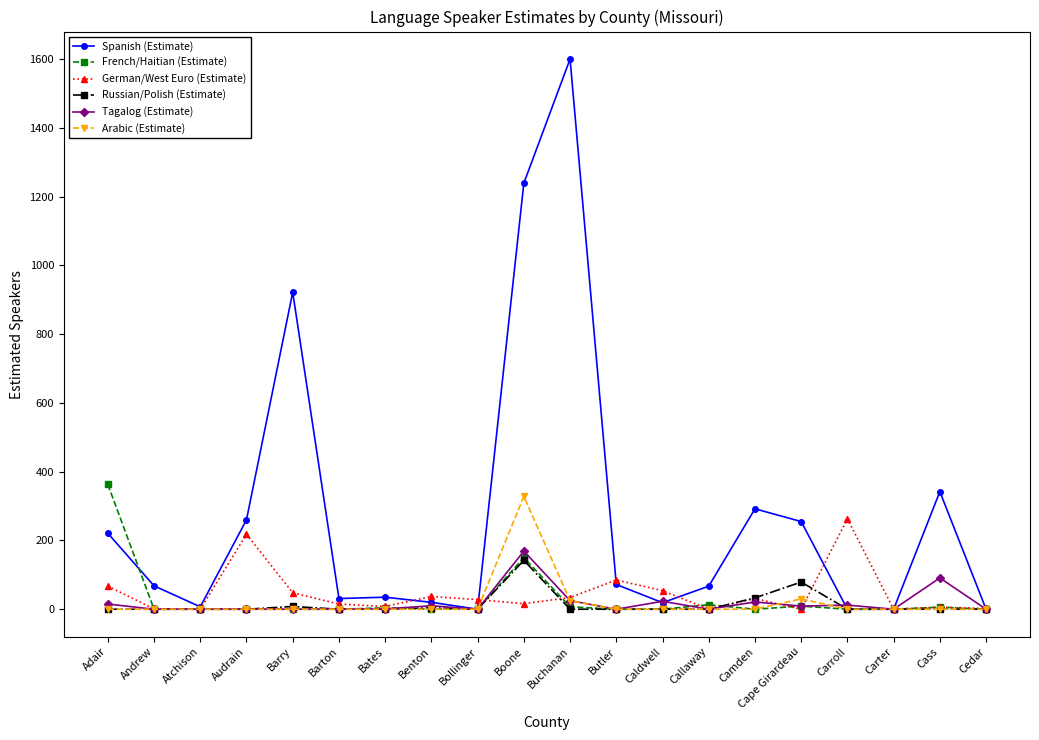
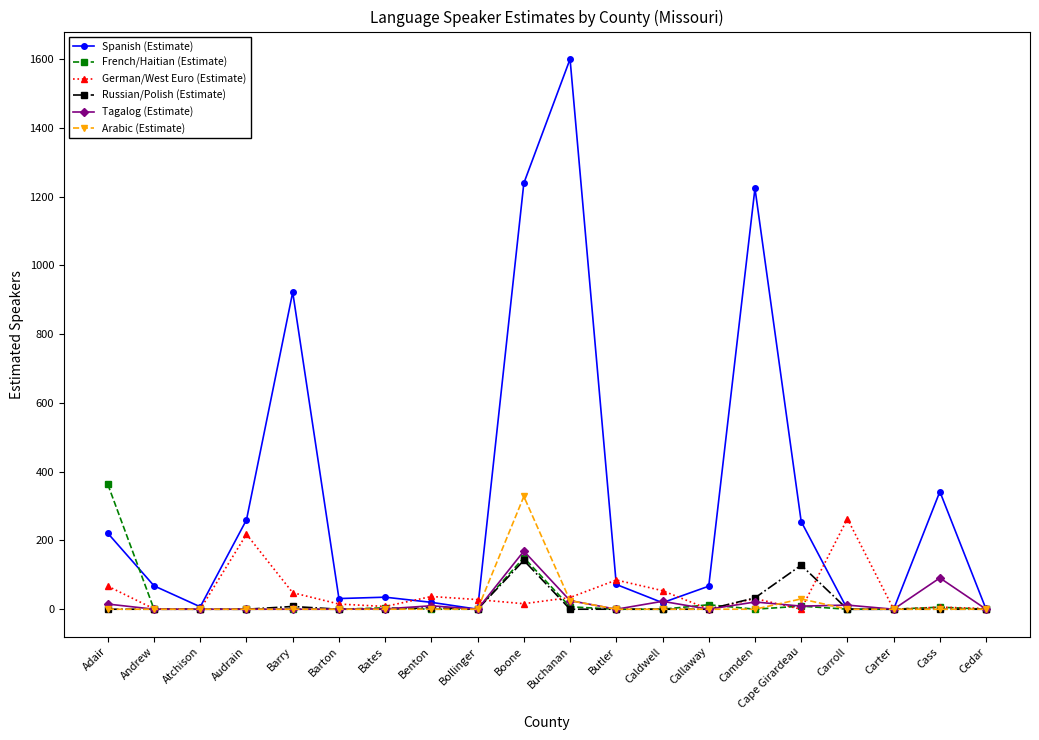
  {
    "Spanish (Estimate)": {
      "Adair": 220,
      "Andrew": 70,
      "Audrain": 260,
      "Barry": 920,
      "Barton": 30,
      "Bates": 40,
      "Benton": 20,
      "Boone": 1240,
      "Buchanan": 1600,
      "Butler": 70,
      "Callaway": 70,
-     "Camden": 290,
+     "Camden": 1220,
      "Cape Girardeau": 260,
      "Cass": 340
    },
    "French/Haitian (Estimate)": {
      "Adair": 360,
      "Boone": 150,
      "Callaway": 10
    },
    "German/West Euro (Estimate)": {
      "Adair": 70,
      "Audrain": 220,
      "Barry": 50,
      "Barton": 20,
      "Benton": 40,
      "Bollinger": 30,
      "Boone": 20,
      "Buchanan": 30,
      "Butler": 90,
      "Caldwell": 50,
      "Cape Girardeau": 0,
      "Carroll": 260
    },
    "Russian/Polish (Estimate)": {
      "Barry": 10,
      "Boone": 140,
-     "Cape Girardeau": 80
+     "Cape Girardeau": 130
    },
    "Tagalog (Estimate)": {
      "Adair": 20,
      "Boone": 170,
      "Camden": 20,
      "Carroll": 10,
      "Cass": 90
    },
    "Arabic (Estimate)": {
      "Boone": 330,
      "Cape Girardeau": 30
    }
  }
